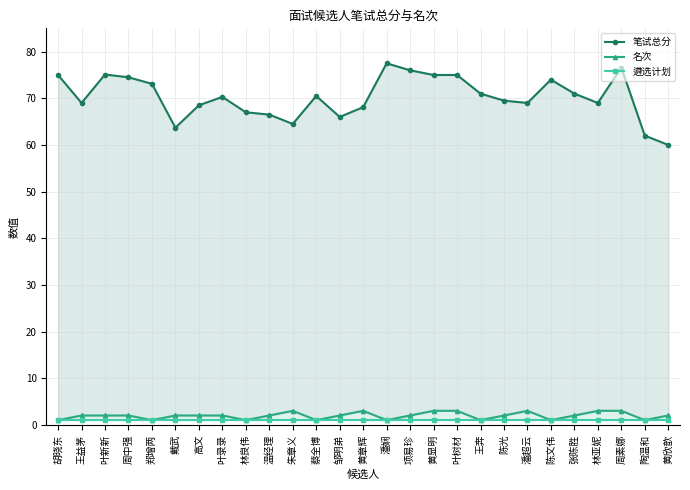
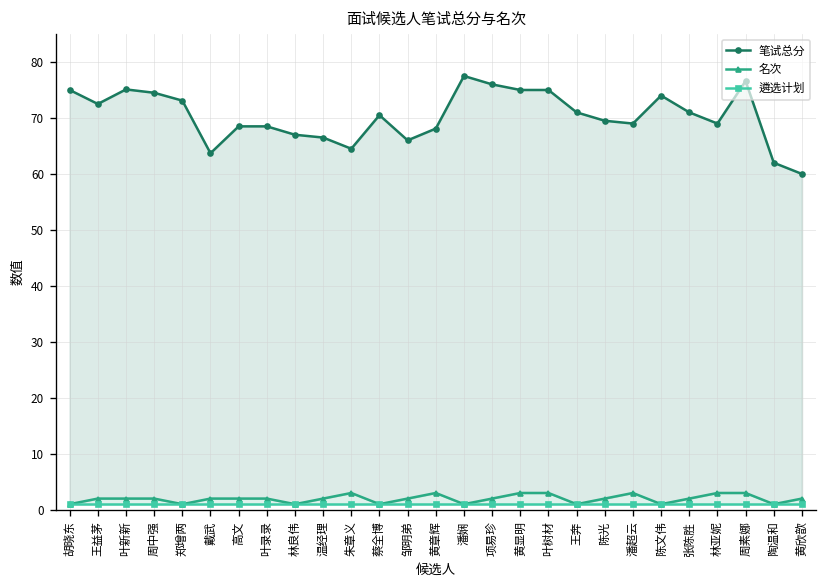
  {
    "笔试总分": {
      "胡晓东": 75,
-     "王益茅": 69,
+     "王益茅": 73,
      "叶新新": 75,
      "周中强": 75,
      "郑增两": 73,
      "戴武": 64,
      "高文": 69,
-     "叶录录": 70,
+     "叶录录": 69,
      "林良伟": 67,
      "温经理": 67,
      "朱章义": 65,
      "蔡全博": 71,
      "邹明弟": 66,
      "黄章辉": 68,
      "潘娴": 78,
      "项易珍": 76,
      "黄显明": 75,
      "叶树材": 75,
      "王奔": 71,
      "陈光": 70,
      "潘超云": 69,
      "陈文伟": 74,
      "张陈胜": 71,
      "林亚妮": 69,
      "陶温和": 62,
      "黄欣歆": 60
    }
  }
